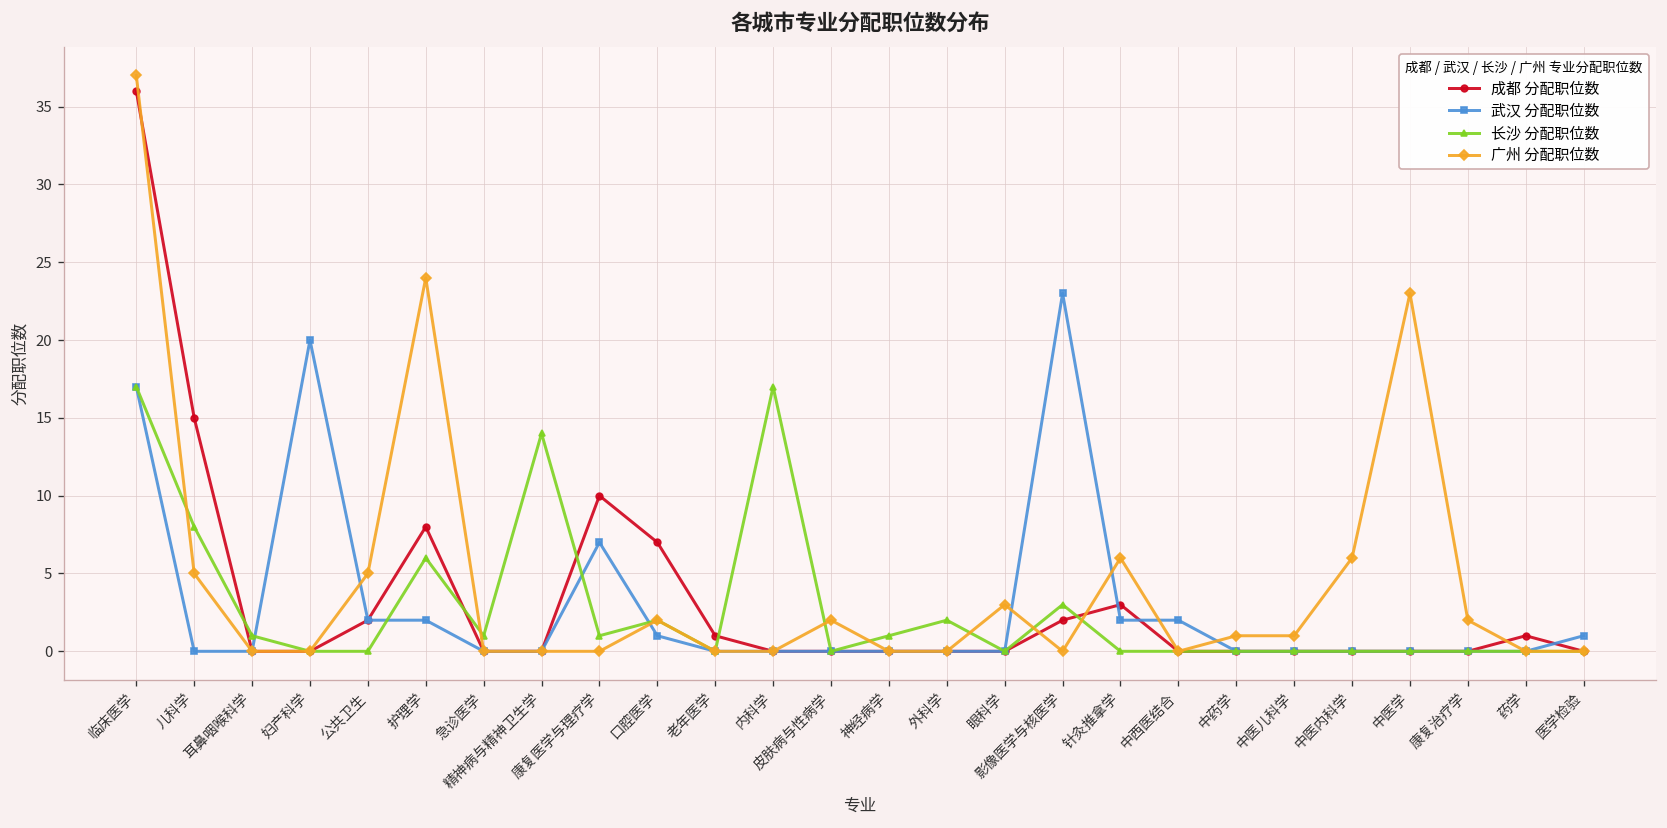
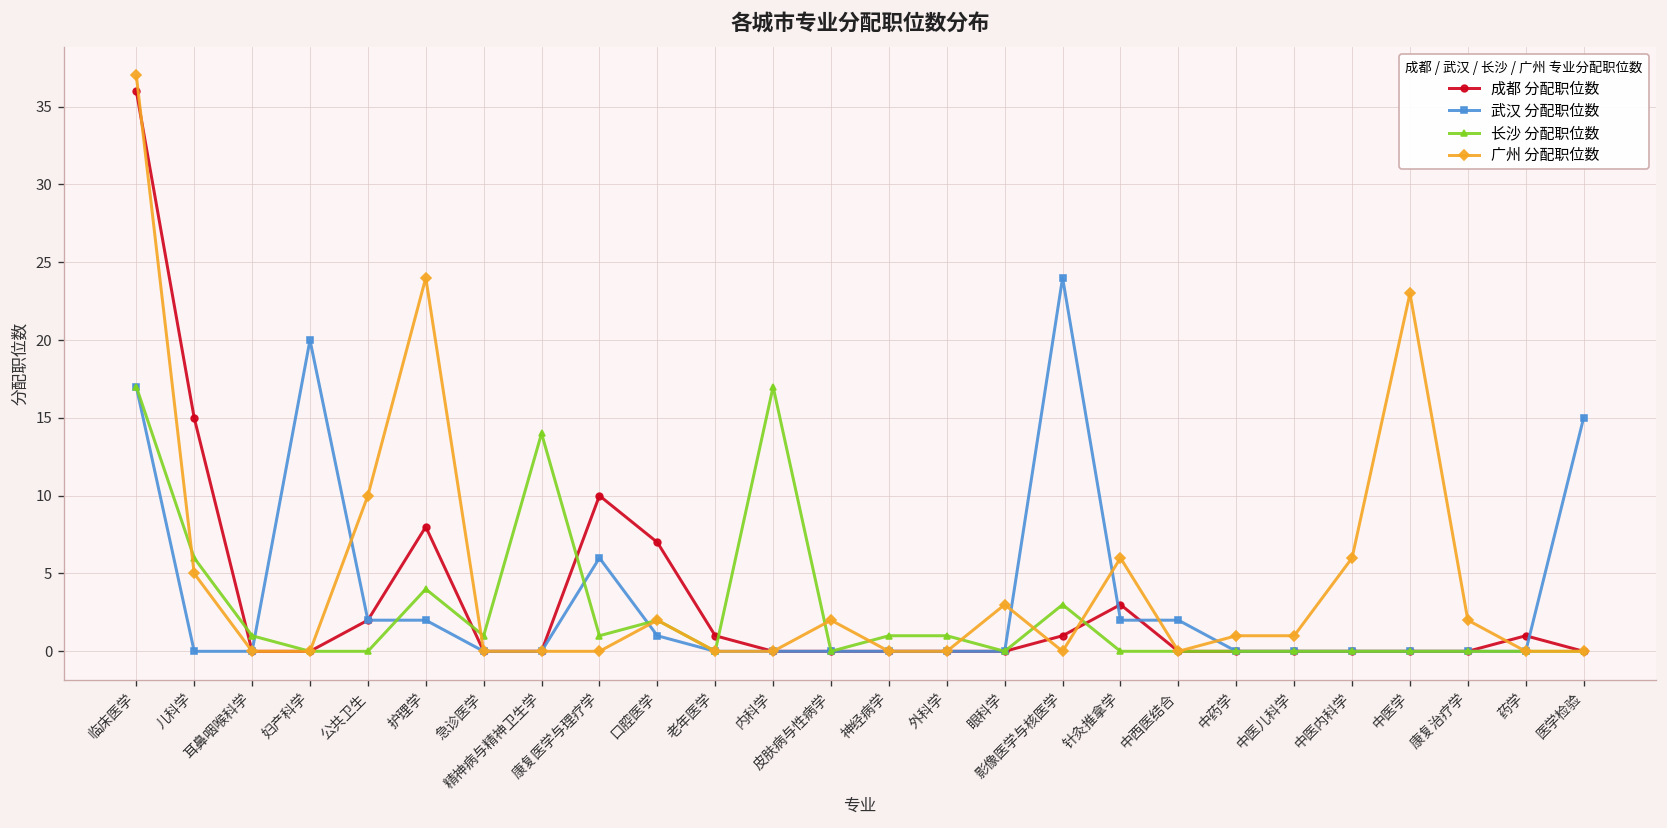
  {
    "成都 分配职位数": {
      "临床医学": 36,
      "儿科学": 15,
      "护理学": 8,
      "康复医学与理疗学": 10,
      "口腔医学": 7,
      "老年医学": 1,
-     "影像医学与核医学": 2,
+     "影像医学与核医学": 1,
      "针灸推拿学": 3,
      "药学": 1
    },
    "武汉 分配职位数": {
      "儿科学": 0,
      "妇产科学": 20,
      "护理学": 2,
-     "康复医学与理疗学": 7,
+     "康复医学与理疗学": 6,
      "口腔医学": 1,
-     "影像医学与核医学": 23,
+     "影像医学与核医学": 24,
      "针灸推拿学": 2,
      "中西医结合": 2,
-     "医学检验": 1
+     "医学检验": 15
    },
    "长沙 分配职位数": {
-     "儿科学": 8,
+     "儿科学": 6,
      "耳鼻咽喉科学": 1,
      "公共卫生": 0,
-     "护理学": 6,
+     "护理学": 4,
      "急诊医学": 1,
      "精神病与精神卫生学": 14,
      "康复医学与理疗学": 1,
      "内科学": 17,
      "神经病学": 1,
-     "外科学": 2,
+     "外科学": 1,
      "影像医学与核医学": 3,
      "针灸推拿学": 0
    },
    "广州 分配职位数": {
      "临床医学": 37,
      "儿科学": 5,
-     "公共卫生": 5,
+     "公共卫生": 10,
      "护理学": 24,
      "康复医学与理疗学": 0,
      "皮肤病与性病学": 2,
      "眼科学": 3,
      "影像医学与核医学": 0,
      "针灸推拿学": 6,
      "中药学": 1,
      "中医儿科学": 1,
      "中医内科学": 6,
      "中医学": 23,
      "康复治疗学": 2
    }
  }
